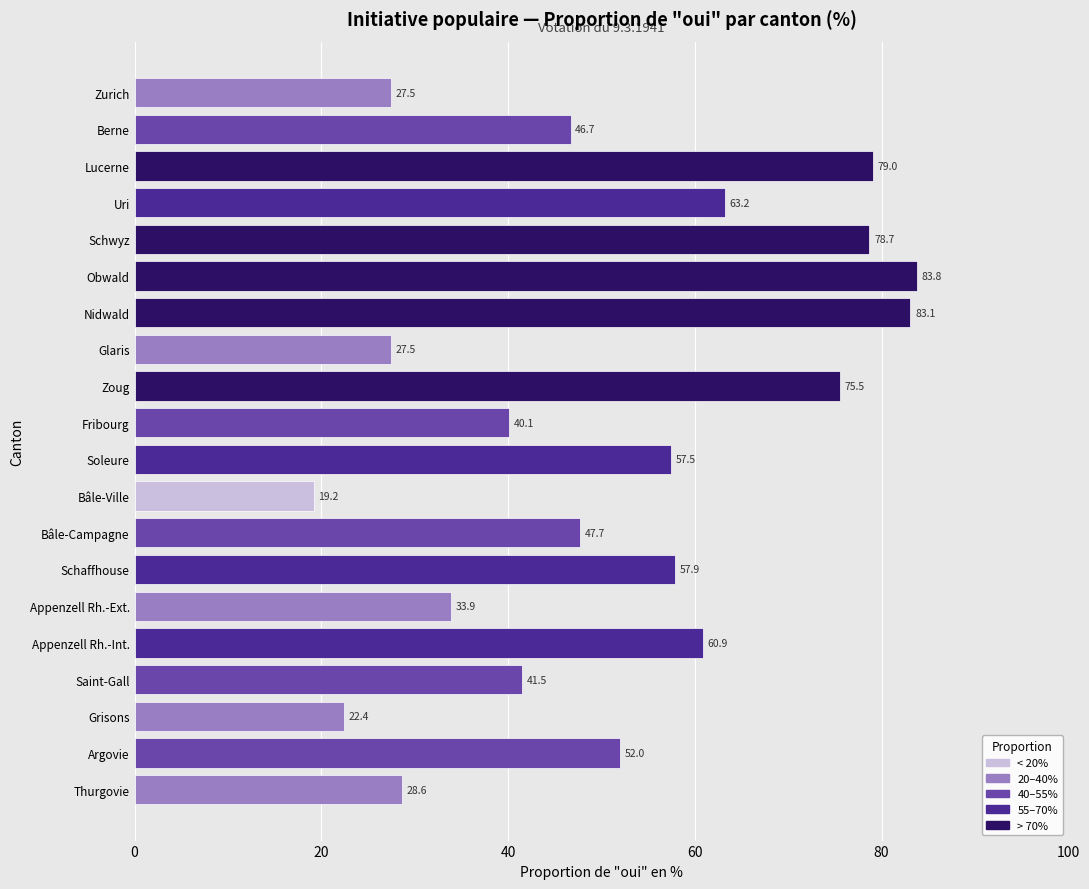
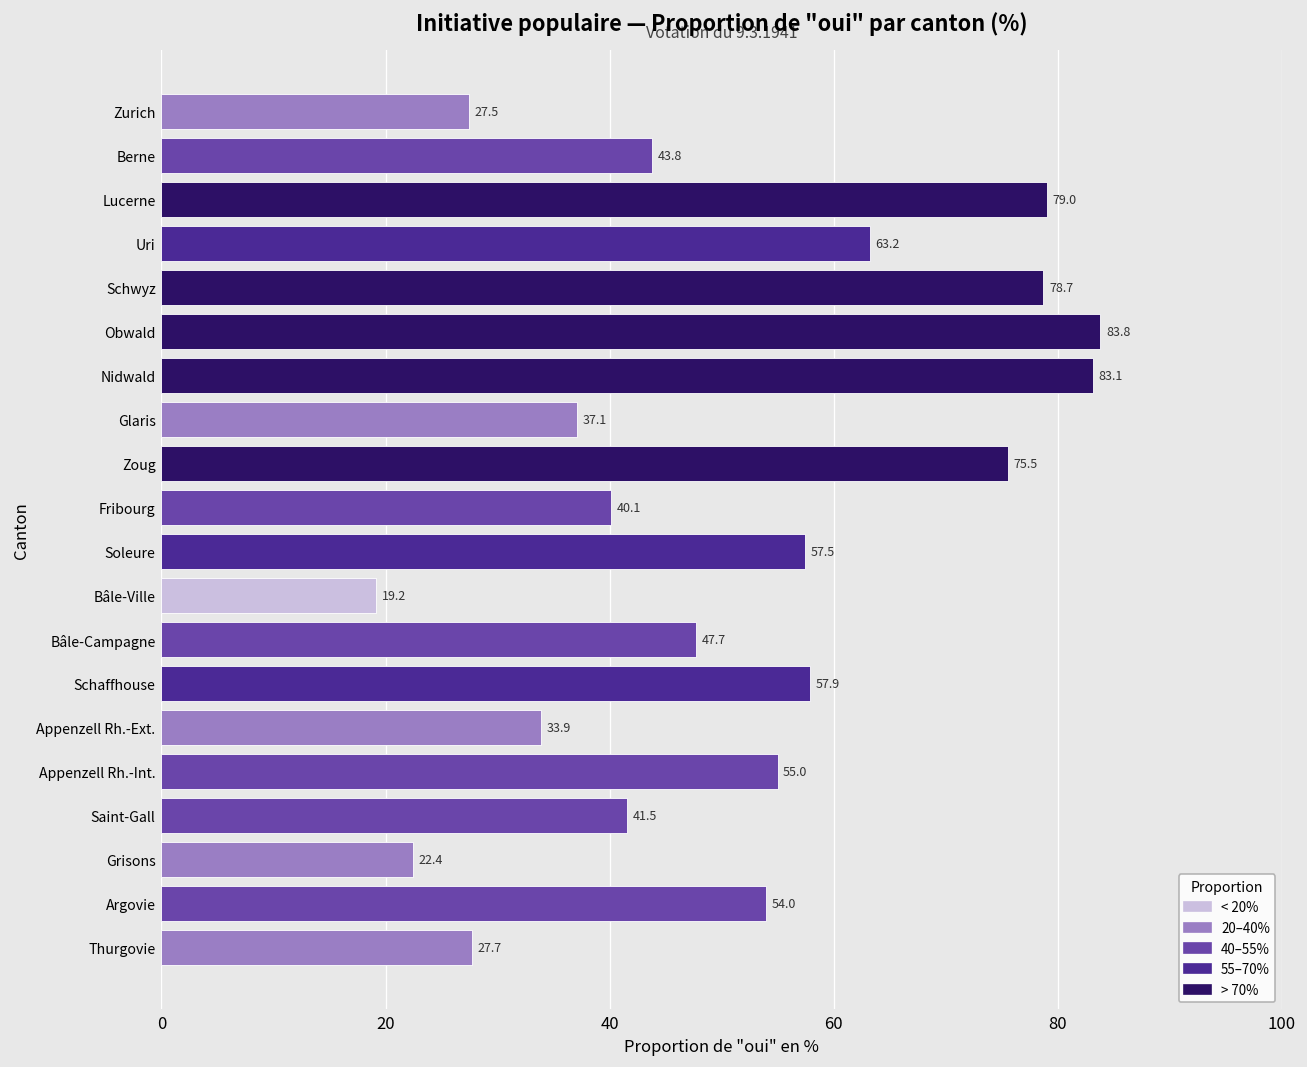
  {
    "Zurich": 27.5,
-   "Berne": 46.7,
+   "Berne": 43.8,
    "Lucerne": 79.0,
    "Uri": 63.2,
    "Schwyz": 78.7,
    "Obwald": 83.8,
    "Nidwald": 83.1,
-   "Glaris": 27.5,
+   "Glaris": 37.1,
    "Zoug": 75.5,
    "Fribourg": 40.1,
    "Soleure": 57.5,
    "Bâle-Ville": 19.2,
    "Bâle-Campagne": 47.7,
    "Schaffhouse": 57.9,
    "Appenzell Rh.-Ext.": 33.9,
-   "Appenzell Rh.-Int.": 60.9,
+   "Appenzell Rh.-Int.": 55.0,
    "Saint-Gall": 41.5,
    "Grisons": 22.4,
-   "Argovie": 52.0,
-   "Thurgovie": 28.6
+   "Argovie": 54.0,
+   "Thurgovie": 27.7
  }
